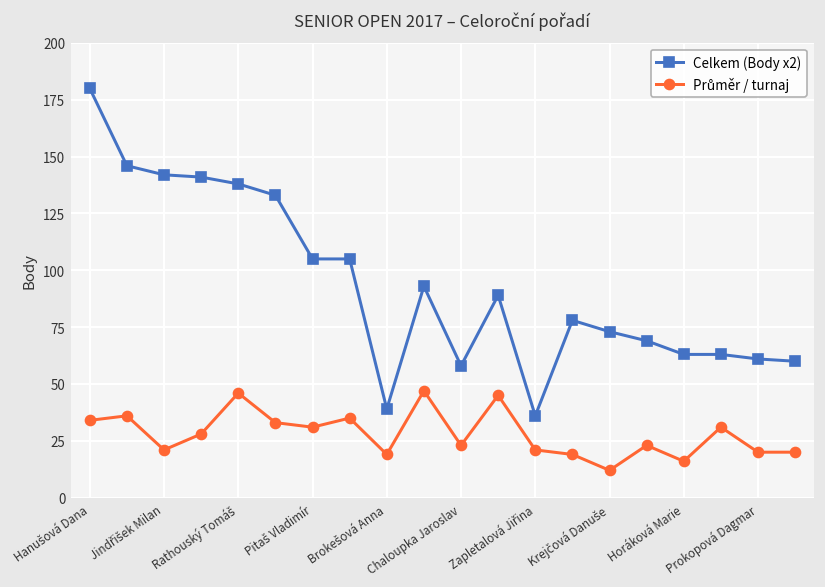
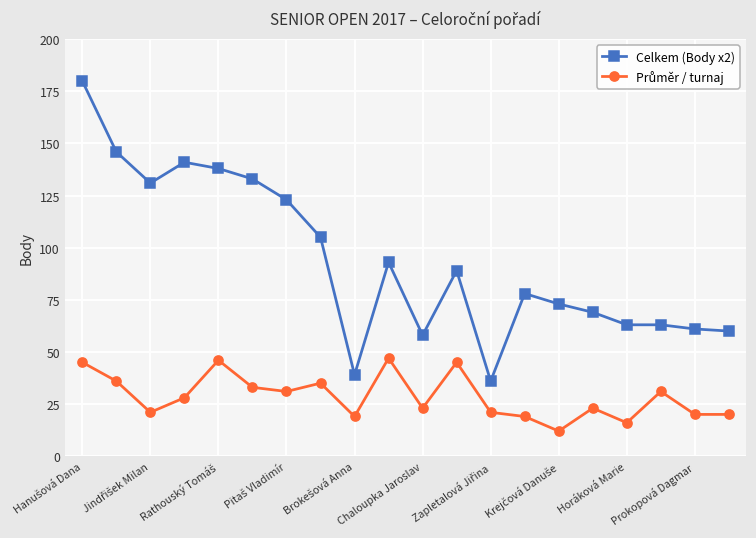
  {
    "Celkem (Body x2)": {
      "Hanušová Dana": 180,
-     "Jindřišek Milan": 142,
+     "Jindřišek Milan": 131,
      "Rathouský Tomáš": 138,
-     "Pitaš Vladimír": 105,
+     "Pitaš Vladimír": 123,
      "Brokešová Anna": 39,
      "Chaloupka Jaroslav": 58,
      "Zapletalová Jiřina": 36,
      "Krejčová Danuše": 73,
      "Horáková Marie": 63,
      "Prokopová Dagmar": 61
    },
    "Průměr / turnaj": {
-     "Hanušová Dana": 34,
+     "Hanušová Dana": 45,
      "Jindřišek Milan": 21,
      "Rathouský Tomáš": 46,
      "Pitaš Vladimír": 31,
      "Brokešová Anna": 19,
      "Chaloupka Jaroslav": 23,
      "Zapletalová Jiřina": 21,
      "Krejčová Danuše": 12,
      "Horáková Marie": 16,
      "Prokopová Dagmar": 20
    }
  }
